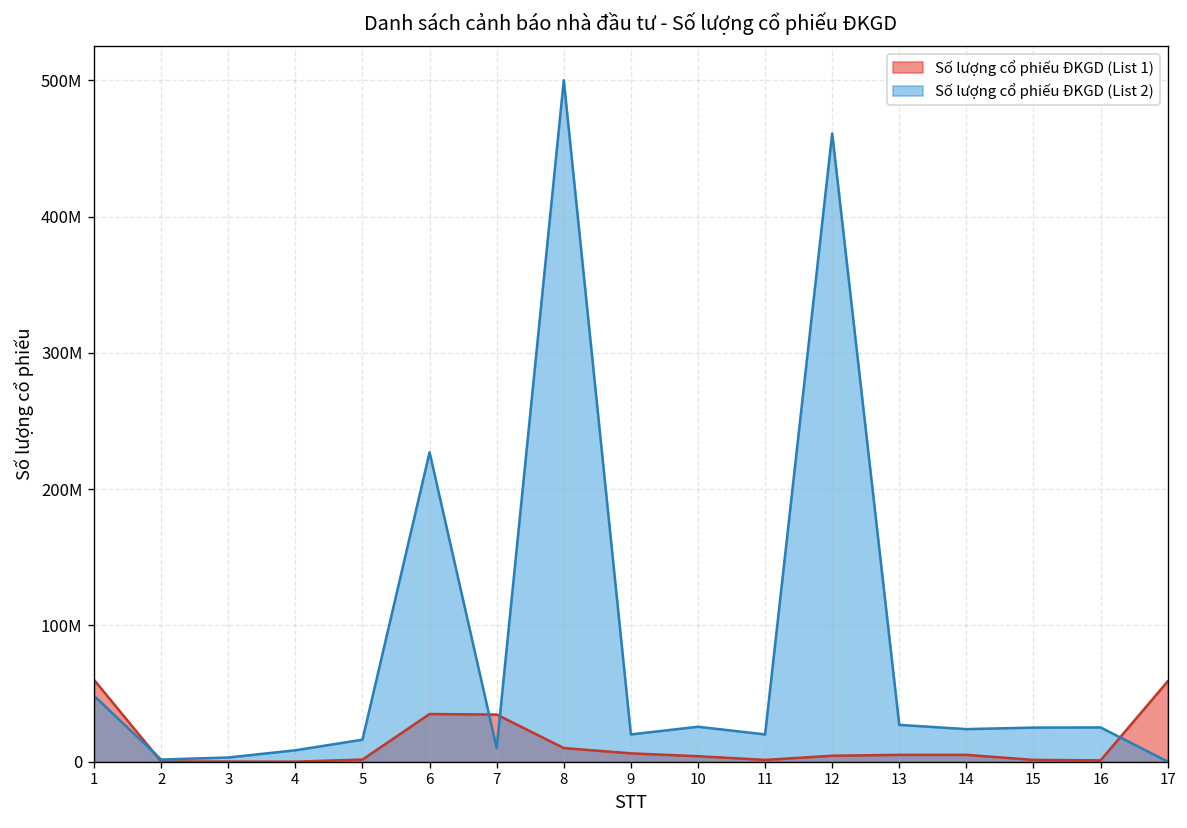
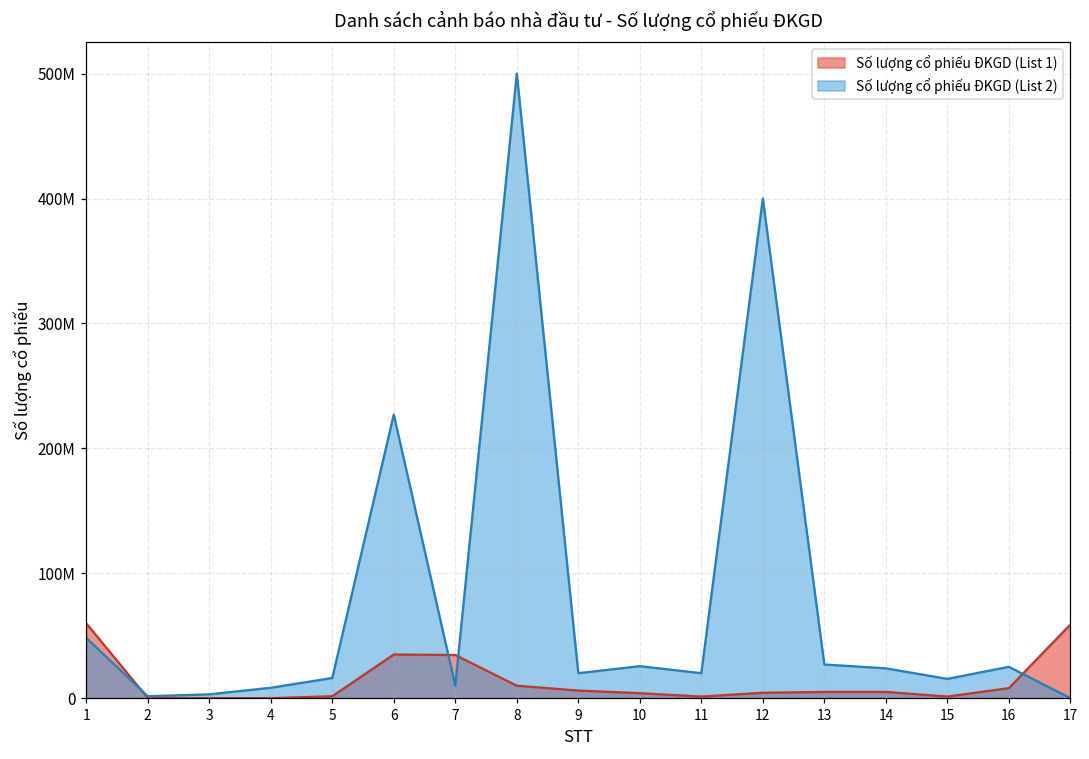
  {
    "Số lượng cổ phiếu ĐKGD (List 1)": {
      "1": 60000000,
      "3": 0,
      "4": 0,
      "5": 2000000,
      "6": 35000000,
      "7": 35000000,
      "8": 10000000,
      "9": 6000000,
      "10": 4000000,
      "11": 1000000,
      "12": 4000000,
      "13": 5000000,
      "14": 5000000,
      "15": 1000000,
-     "16": 1000000,
+     "16": 8000000,
      "17": 59000000
    },
    "Số lượng cổ phiếu ĐKGD (List 2)": {
      "1": 48000000,
      "3": 3000000,
      "4": 8000000,
      "5": 16000000,
      "6": 227000000,
      "7": 10000000,
      "8": 500000000,
      "9": 20000000,
      "10": 26000000,
      "11": 20000000,
-     "12": 461000000,
+     "12": 400000000,
      "13": 27000000,
      "14": 24000000,
-     "15": 25000000,
+     "15": 15000000,
      "16": 25000000,
      "17": 0
    }
  }
